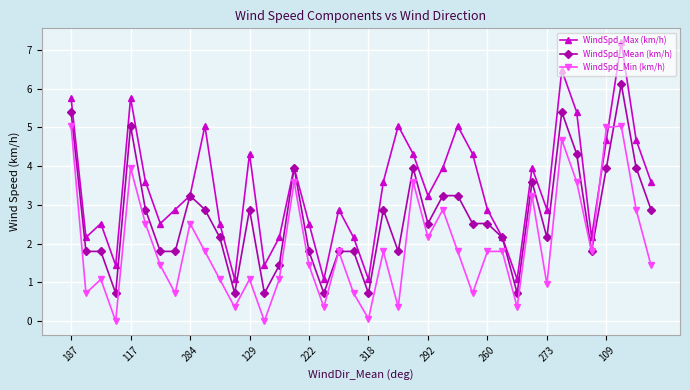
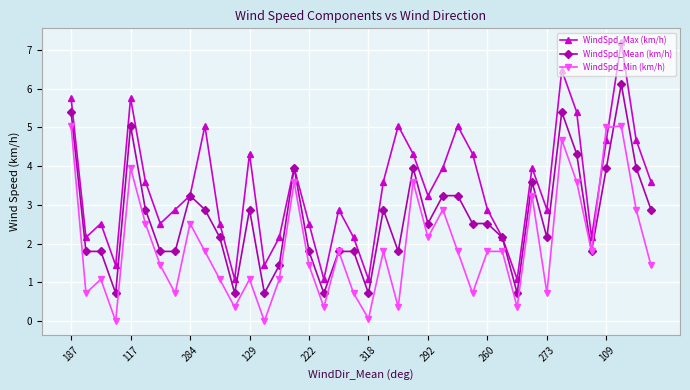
  {
    "WindSpd_Min (km/h)": {
      "187": 5.0,
      "117": 4.0,
      "284": 2.5,
      "129": 1.1,
      "222": 1.4,
      "318": 0.1,
      "292": 2.2,
      "260": 1.8,
-     "273": 1.0,
+     "273": 0.7,
      "109": 5.0
    }
  }
